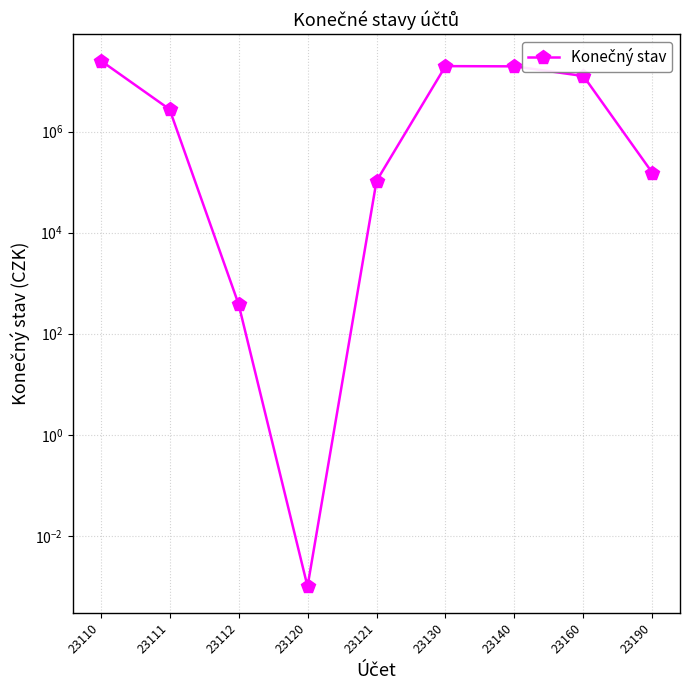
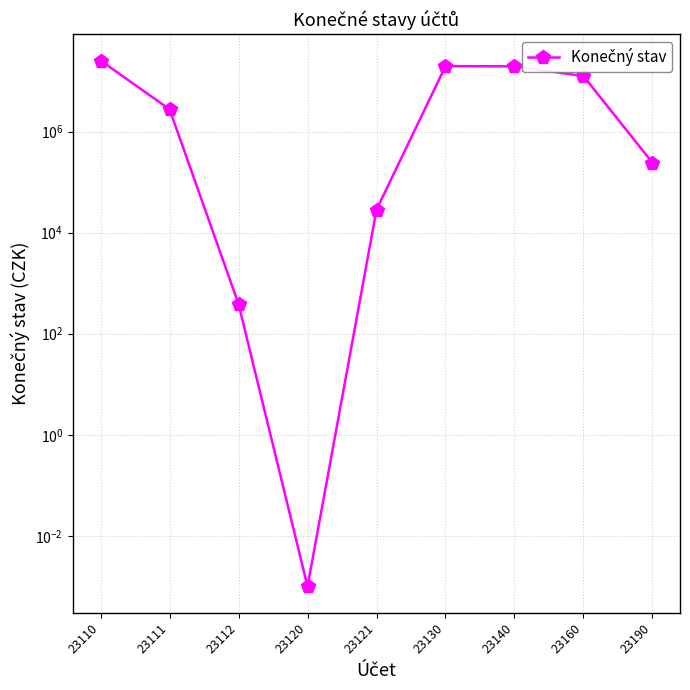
  {
    "23110": 30000000,
    "23111": 3000000,
    "23112": 400,
    "23120": 0.0010,
-   "23121": 110000,
+   "23121": 30000,
    "23130": 20000000,
    "23140": 19000000,
    "23160": 13000000,
-   "23190": 150000
+   "23190": 200000
  }
